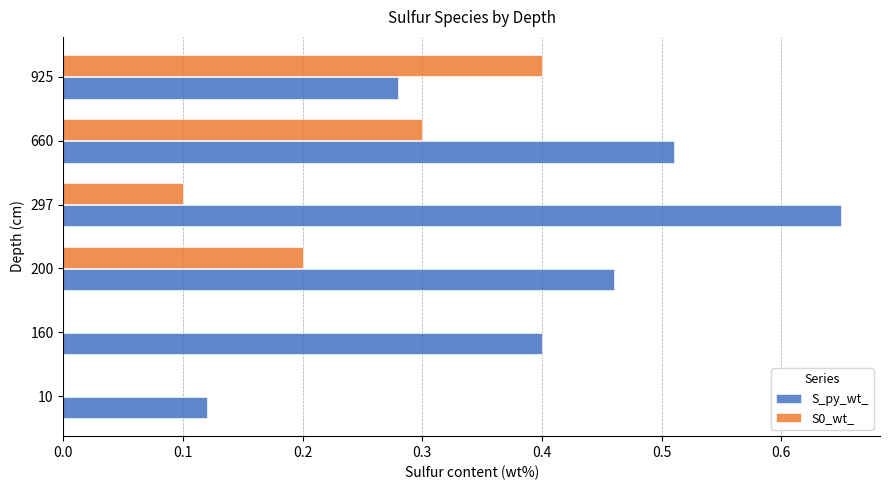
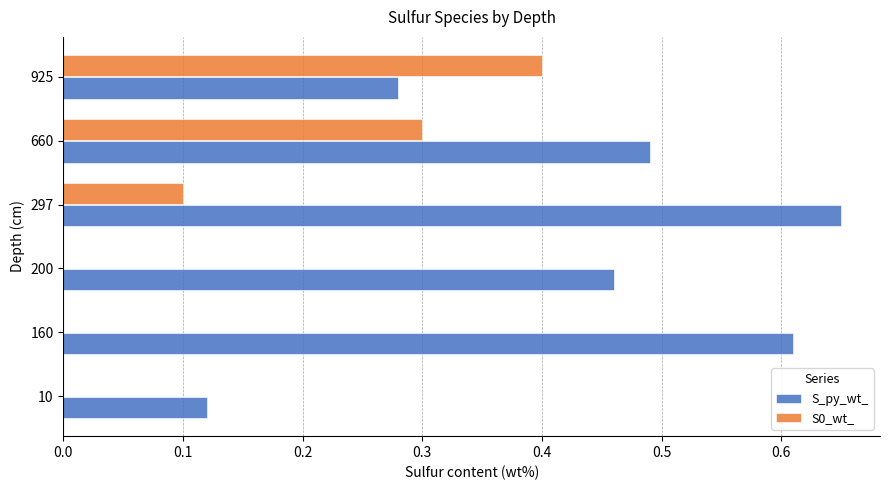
  {
    "S_py_wt_": {
      "925": 0.28,
-     "660": 0.51,
+     "660": 0.49,
      "297": 0.65,
      "200": 0.46,
-     "160": 0.40,
+     "160": 0.61,
      "10": 0.12
    },
    "S0_wt_": {
      "925": 0.4,
      "660": 0.3,
      "297": 0.1,
-     "200": 0.2,
+     "200": 0.0,
      "160": 0.0,
      "10": 0.0
    }
  }
